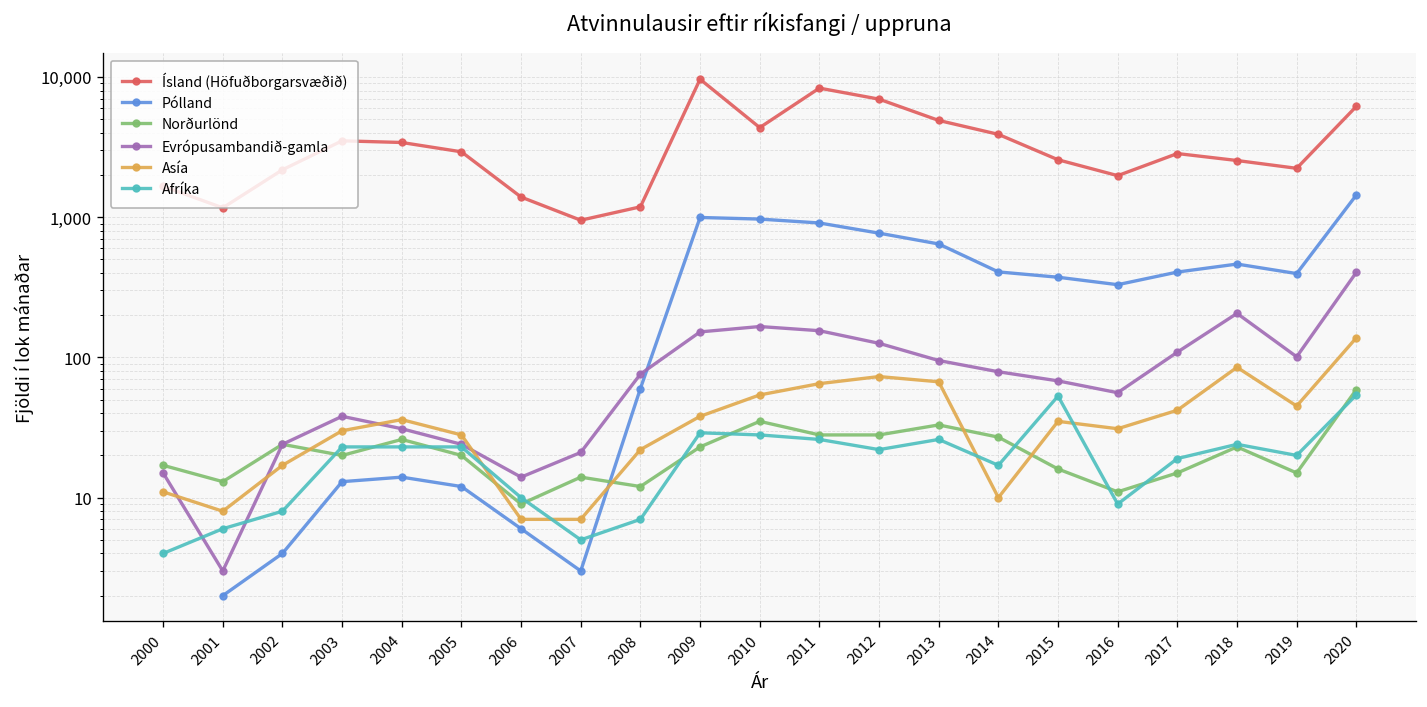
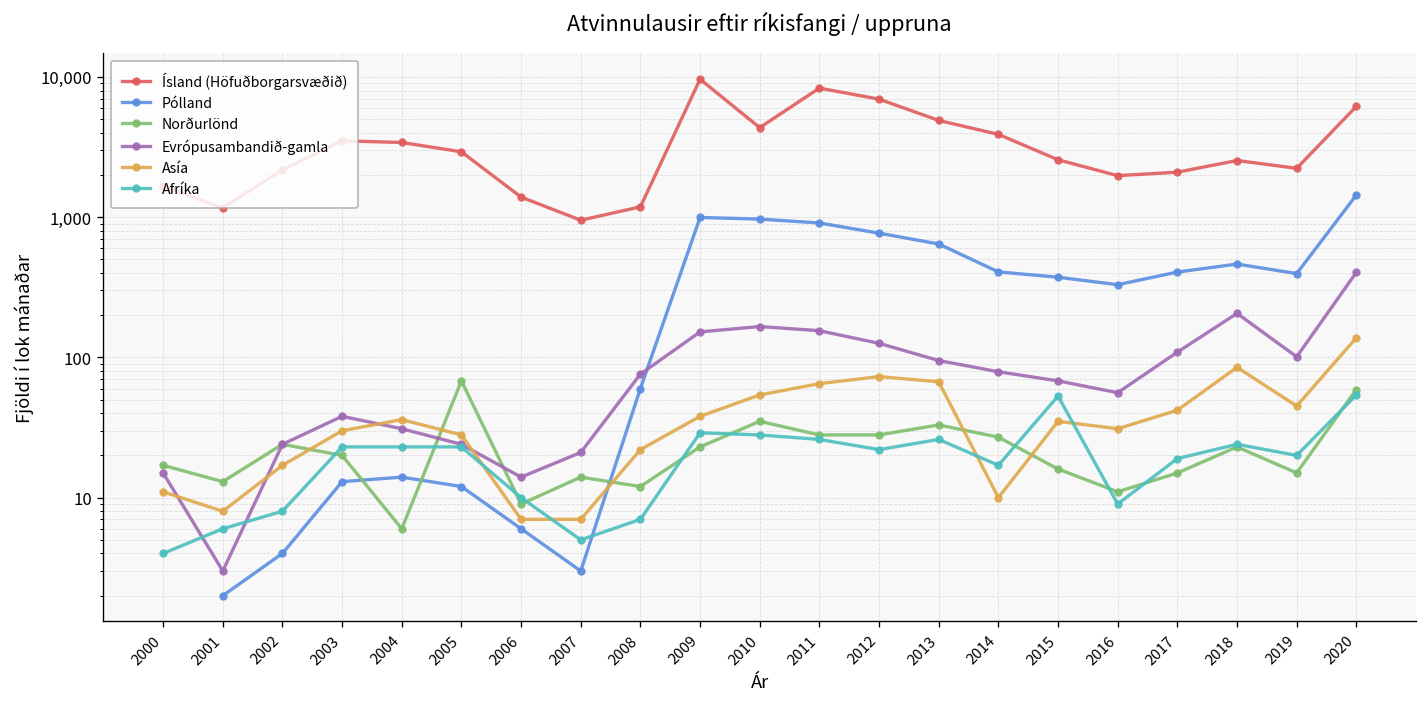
  {
    "Ísland (Höfuðborgarsvæðið)": {
      "2004": "3,400",
      "2005": "2,900",
      "2006": "1,400",
      "2007": "1,000",
      "2008": "1,200",
      "2009": "10,000",
      "2010": "4,400",
      "2011": "8,000",
      "2012": "7,000",
      "2013": "4,900",
      "2014": "3,900",
      "2015": "2,600",
      "2016": "2,000",
-     "2017": "2,800",
+     "2017": "2,100",
      "2018": "2,500",
      "2019": "2,200",
      "2020": "6,000"
    },
    "Pólland": {
      "2001": "2",
      "2002": "4",
      "2003": "13",
      "2004": "14",
      "2005": "12",
      "2006": "6",
      "2007": "3",
      "2008": "60",
      "2009": "1,000",
      "2010": "1,000",
      "2011": "900",
      "2012": "800",
      "2013": "600",
      "2014": "410",
      "2015": "370",
      "2016": "330",
      "2017": "410",
      "2018": "460",
      "2019": "400",
      "2020": "1,400"
    },
    "Norðurlönd": {
      "2000": "17",
      "2001": "13",
      "2003": "20",
-     "2004": "26",
-     "2005": "20",
+     "2004": "6",
+     "2005": "70",
      "2006": "9",
      "2007": "14",
      "2008": "12",
      "2009": "23",
      "2010": "35",
      "2011": "28",
      "2012": "28",
      "2013": "33",
      "2014": "27",
      "2015": "16",
      "2016": "11",
      "2017": "15",
      "2019": "15",
      "2020": "60"
    },
    "Evrópusambandið-gamla": {
      "2000": "15",
      "2001": "3",
      "2003": "38",
      "2004": "31",
      "2006": "14",
      "2007": "21",
      "2008": "80",
      "2009": "150",
      "2010": "170",
      "2011": "160",
      "2012": "130",
      "2013": "100",
      "2014": "80",
      "2015": "70",
      "2016": "60",
      "2017": "110",
      "2018": "210",
      "2019": "100",
      "2020": "400"
    },
    "Asía": {
      "2000": "11",
      "2001": "8",
      "2002": "17",
      "2003": "30",
      "2004": "36",
      "2005": "28",
      "2006": "7",
      "2007": "7",
      "2008": "22",
      "2009": "38",
      "2010": "50",
      "2011": "70",
      "2012": "70",
      "2013": "70",
      "2014": "10",
      "2015": "35",
      "2016": "31",
      "2017": "42",
      "2018": "90",
      "2019": "45",
      "2020": "140"
    },
    "Afríka": {
      "2000": "4",
      "2001": "6",
      "2002": "8",
      "2003": "23",
      "2004": "23",
      "2006": "10",
      "2007": "5",
      "2008": "7",
      "2009": "29",
      "2010": "28",
      "2011": "26",
      "2012": "22",
      "2013": "26",
      "2014": "17",
      "2015": "50",
      "2016": "9",
      "2017": "19",
      "2019": "20",
      "2020": "50"
    }
  }
